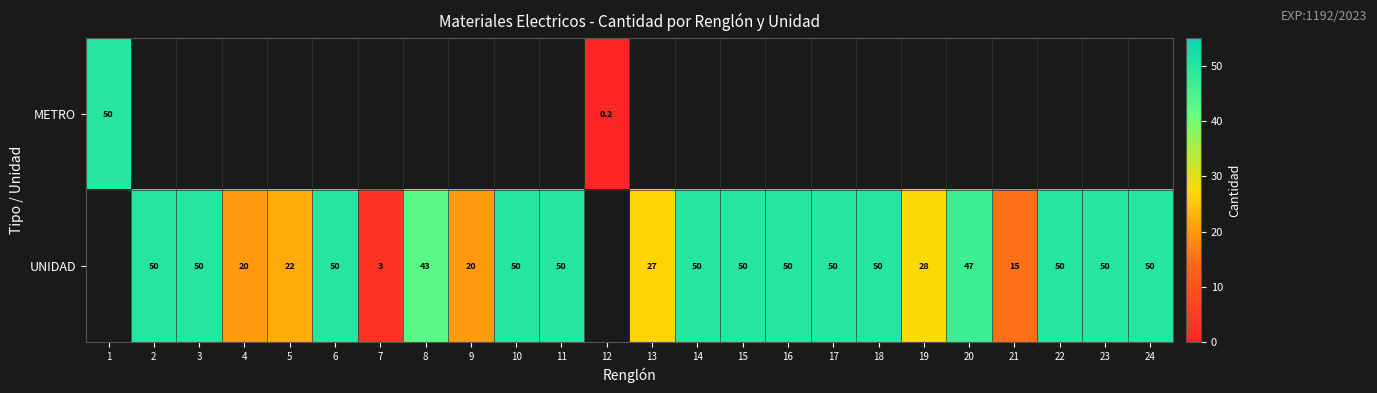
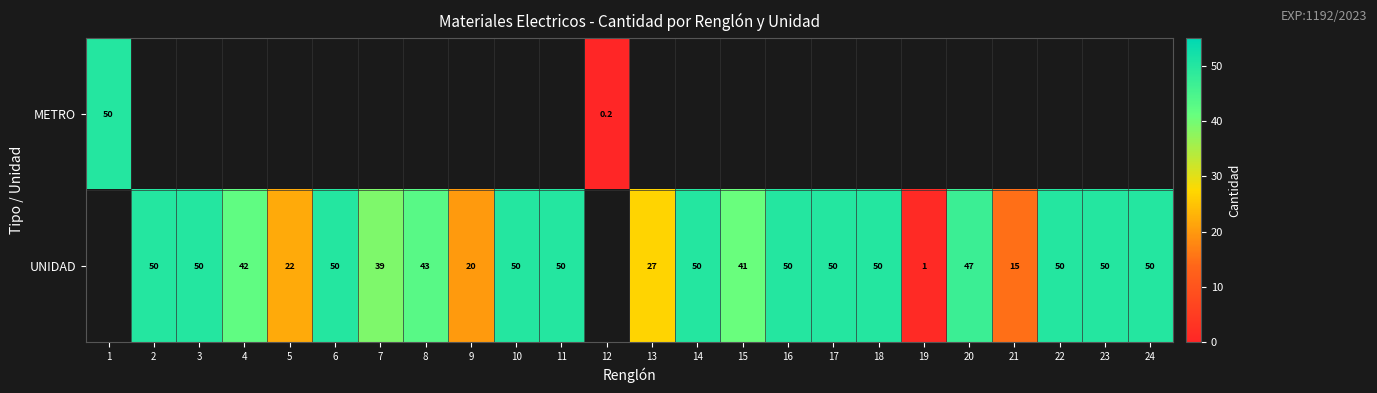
  {
    "METRO": {
      "1": 50,
      "12": 0.2
    },
    "UNIDAD": {
      "2": 50,
      "3": 50,
-     "4": 20,
+     "4": 42,
      "5": 22,
      "6": 50,
-     "7": 3,
+     "7": 39,
      "8": 43,
      "9": 20,
      "10": 50,
      "11": 50,
      "13": 27,
      "14": 50,
-     "15": 50,
+     "15": 41,
      "16": 50,
      "17": 50,
      "18": 50,
-     "19": 28,
+     "19": 1,
      "20": 47,
      "21": 15,
      "22": 50,
      "23": 50,
      "24": 50
    }
  }
